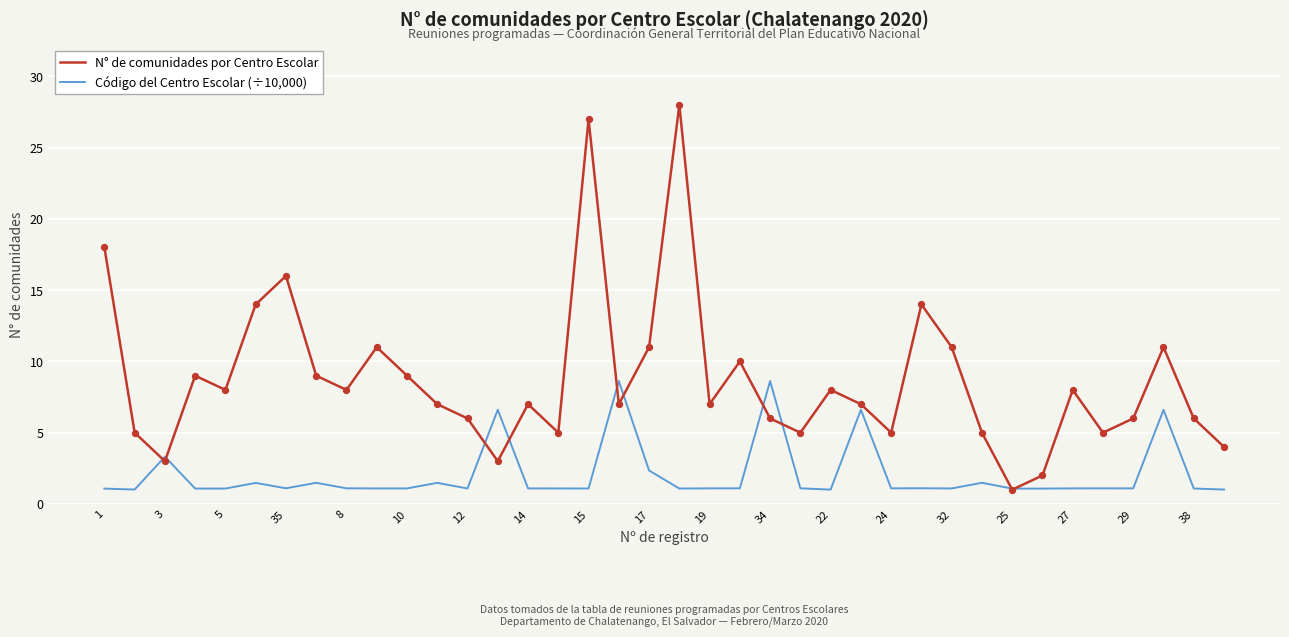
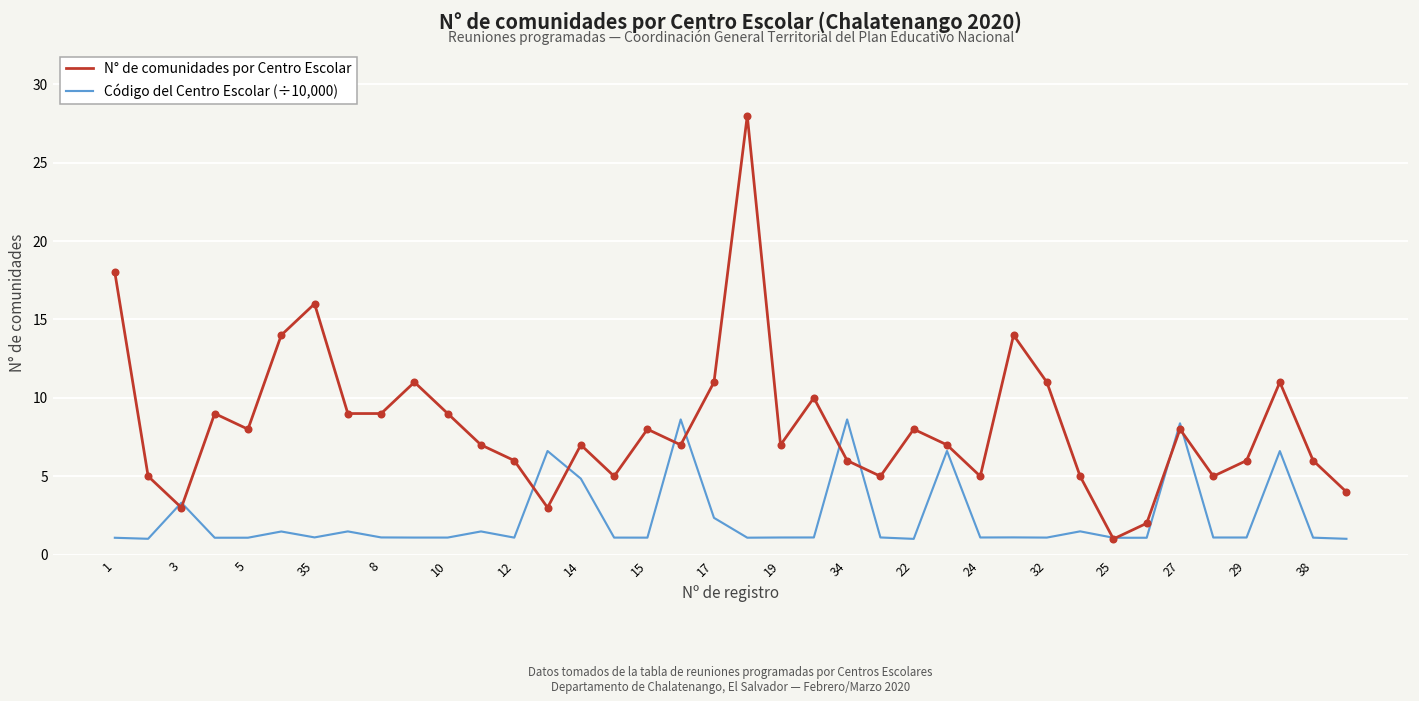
  {
    "N° de comunidades por Centro Escolar": {
      "1": 18,
      "3": 3,
      "5": 8,
      "35": 16,
-     "8": 8,
+     "8": 9,
      "10": 9,
      "12": 6,
      "14": 7,
-     "15": 27,
+     "15": 8,
      "17": 11,
      "19": 7,
      "34": 6,
      "22": 8,
      "24": 5,
      "32": 11,
      "27": 8,
      "29": 6,
      "38": 6
    },
    "Código del Centro Escolar (÷10,000)": {
      "1": 1.1,
      "3": 3.3,
      "5": 1.1,
      "35": 1.1,
      "8": 1.1,
      "10": 1.1,
      "12": 1.1,
-     "14": 1.1,
+     "14": 4.8,
      "15": 1.1,
      "17": 2.3,
      "19": 1.1,
      "34": 8.6,
      "22": 1.0,
      "24": 1.1,
      "32": 1.1,
-     "27": 1.1,
+     "27": 8.4,
      "29": 1.1,
      "38": 1.1
    }
  }
